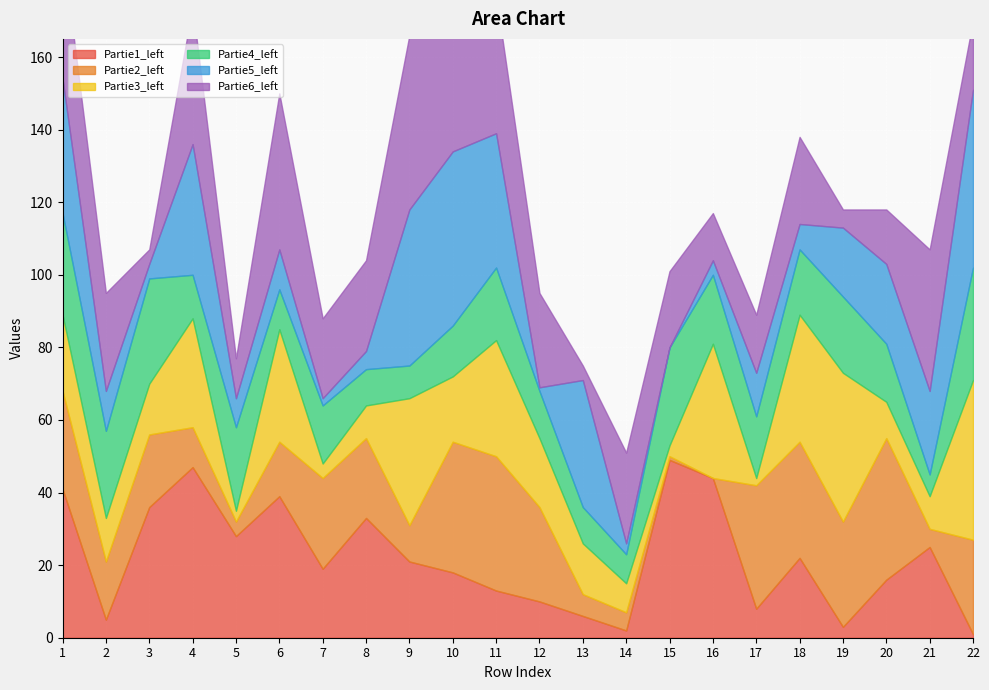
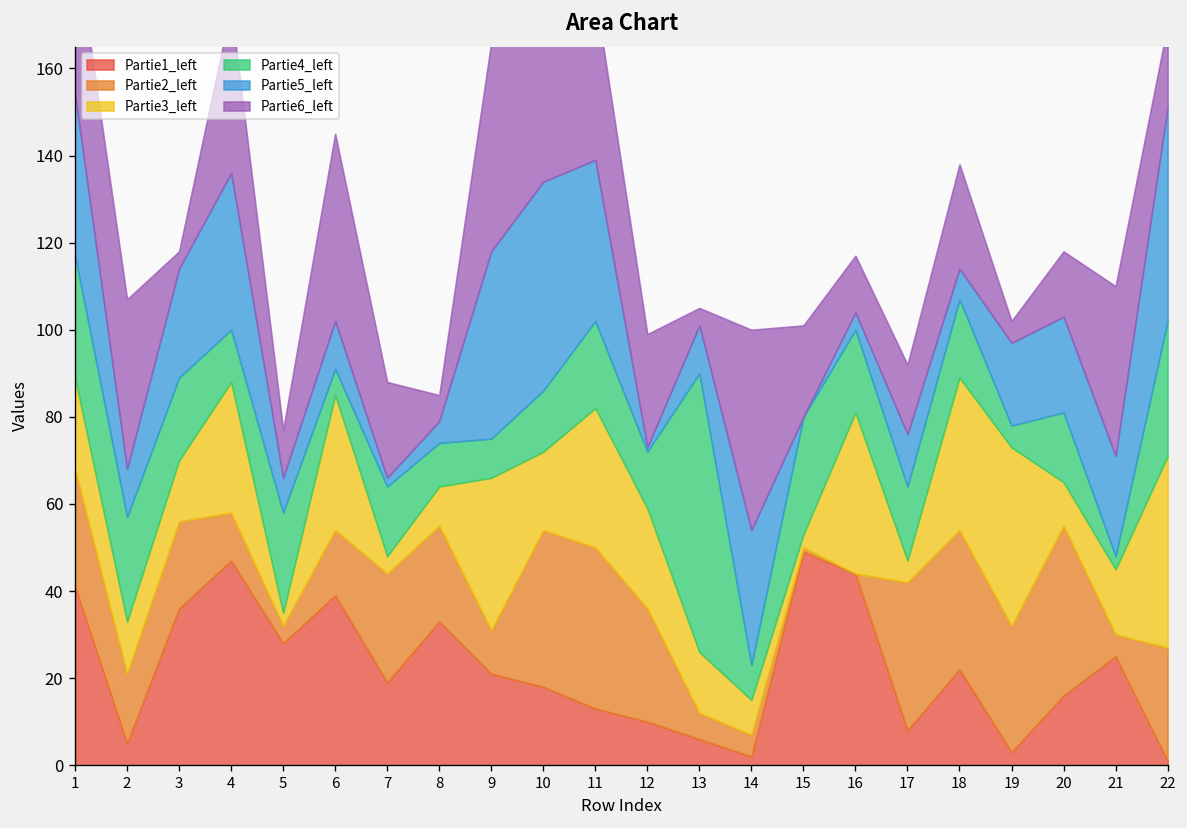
  {
    "Partie3_left": {
      "1": 21,
      "2": 12,
      "3": 14,
      "4": 30,
      "5": 3,
      "6": 31,
      "7": 4,
      "8": 9,
      "9": 35,
      "10": 18,
      "11": 32,
-     "12": 19,
+     "12": 23,
      "13": 14,
      "14": 8,
      "15": 3,
      "16": 37,
-     "17": 2,
+     "17": 5,
      "18": 35,
      "19": 41,
      "20": 10,
-     "21": 9,
+     "21": 15,
      "22": 44
    },
    "Partie4_left": {
      "1": 28,
      "2": 24,
-     "3": 29,
+     "3": 19,
      "4": 12,
      "5": 23,
-     "6": 11,
+     "6": 6,
      "7": 16,
      "8": 10,
      "9": 9,
      "10": 14,
      "11": 20,
      "12": 13,
-     "13": 10,
+     "13": 64,
      "14": 8,
      "16": 19,
      "17": 17,
      "18": 18,
-     "19": 21,
+     "19": 5,
      "20": 16,
-     "21": 6,
+     "21": 3,
      "22": 31
    },
    "Partie5_left": {
      "1": 37,
      "2": 11,
-     "3": 4,
+     "3": 25,
      "4": 36,
      "5": 8,
      "6": 11,
      "7": 2,
      "8": 5,
      "9": 43,
      "10": 48,
      "11": 37,
      "12": 1,
-     "13": 35,
-     "14": 3,
+     "13": 11,
+     "14": 31,
      "16": 4,
      "17": 12,
      "18": 7,
      "19": 19,
      "20": 22,
      "21": 23,
      "22": 49
    },
    "Partie6_left": {
-     "2": 27,
+     "2": 39,
      "3": 4,
      "5": 11,
      "7": 22,
-     "8": 25,
+     "8": 6,
      "12": 26,
      "13": 4,
-     "14": 25,
+     "14": 46,
      "15": 21,
      "16": 13,
      "17": 16,
      "18": 24,
      "19": 5,
      "20": 15,
      "21": 39
    }
  }
